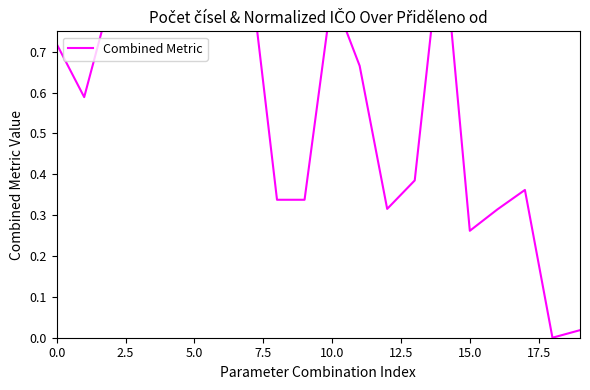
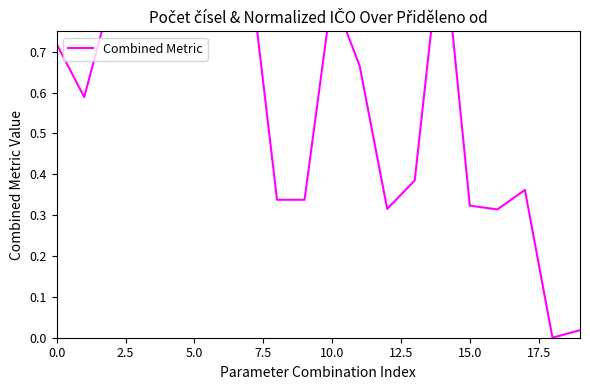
  {
    "0.0": 0.72,
-   "15.0": 0.26
+   "15.0": 0.32
  }
